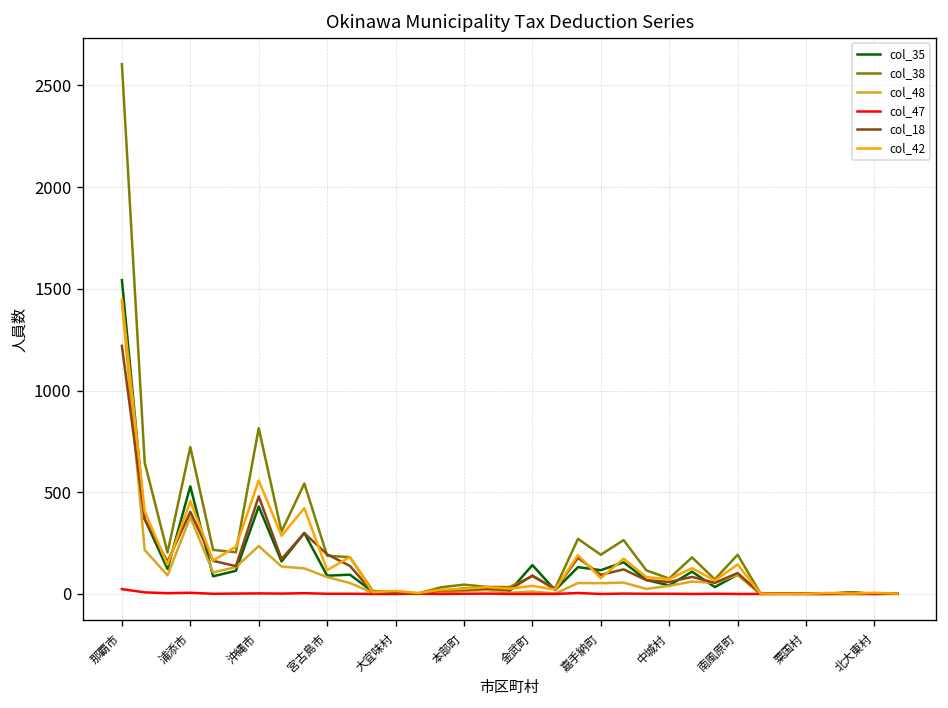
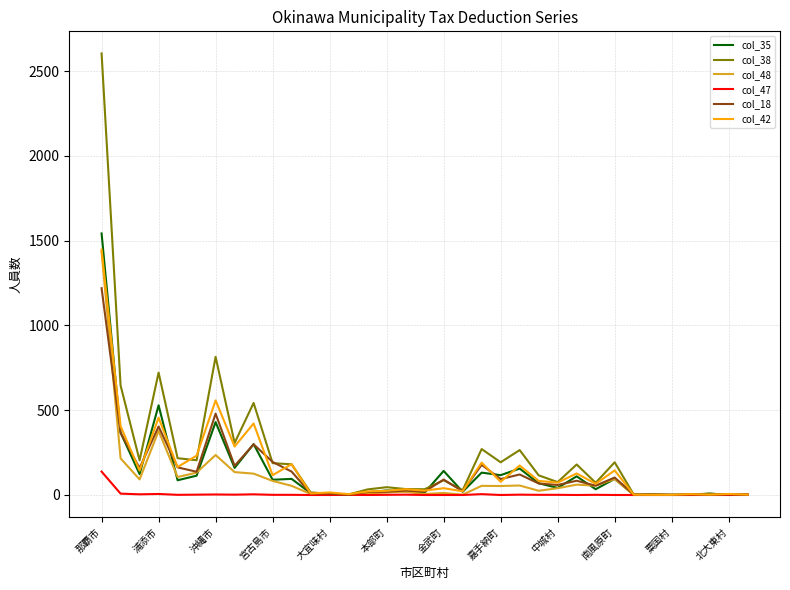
  {
    "col_35": {
      "那覇市": 1540,
      "浦添市": 530,
      "沖縄市": 430,
      "金武町": 140,
      "嘉手納町": 120
    },
    "col_38": {
      "那覇市": 2610,
      "浦添市": 720,
      "沖縄市": 820,
      "本部町": 50,
      "嘉手納町": 190,
      "南風原町": 190
    },
    "col_47": {
-     "那覇市": 20,
+     "那覇市": 140,
      "浦添市": 10,
      "沖縄市": 0,
      "宮古島市": 0,
      "嘉手納町": 0,
      "中城村": 0,
      "南風原町": 0
    },
    "col_18": {
      "那覇市": 1220,
      "浦添市": 400,
      "沖縄市": 480,
      "嘉手納町": 90
    }
  }
